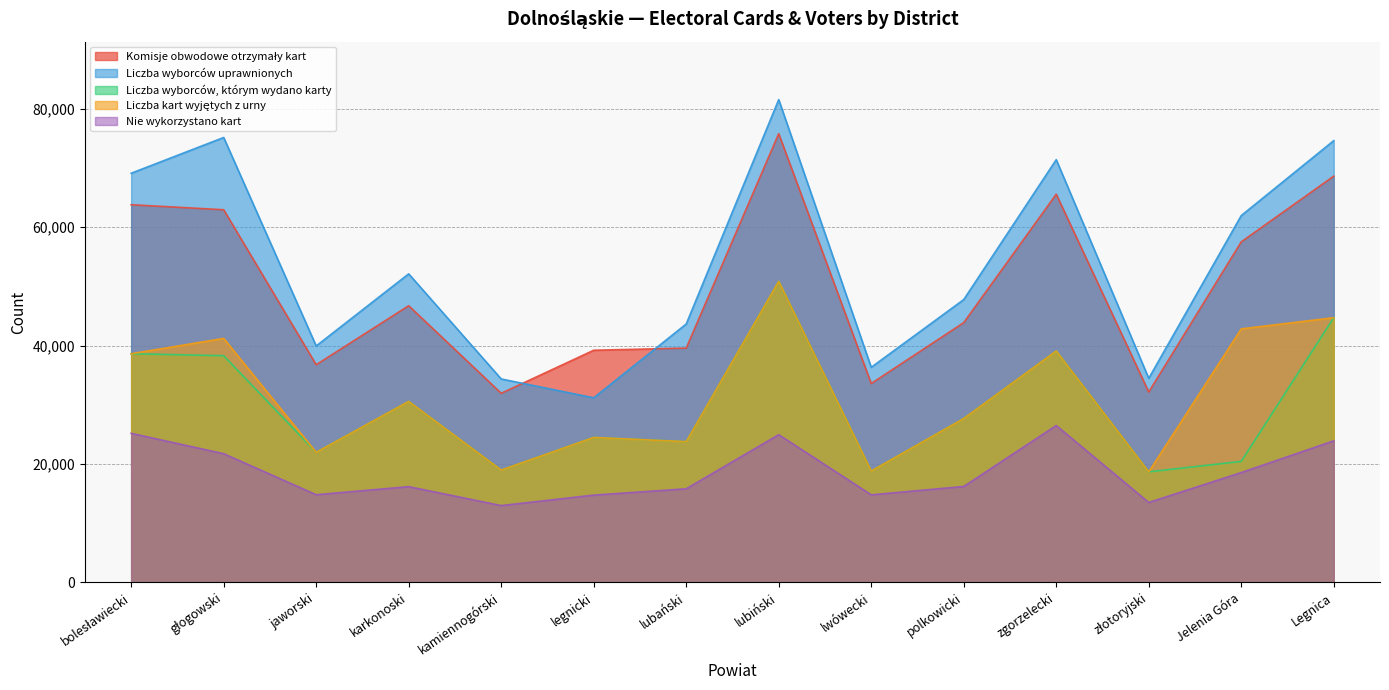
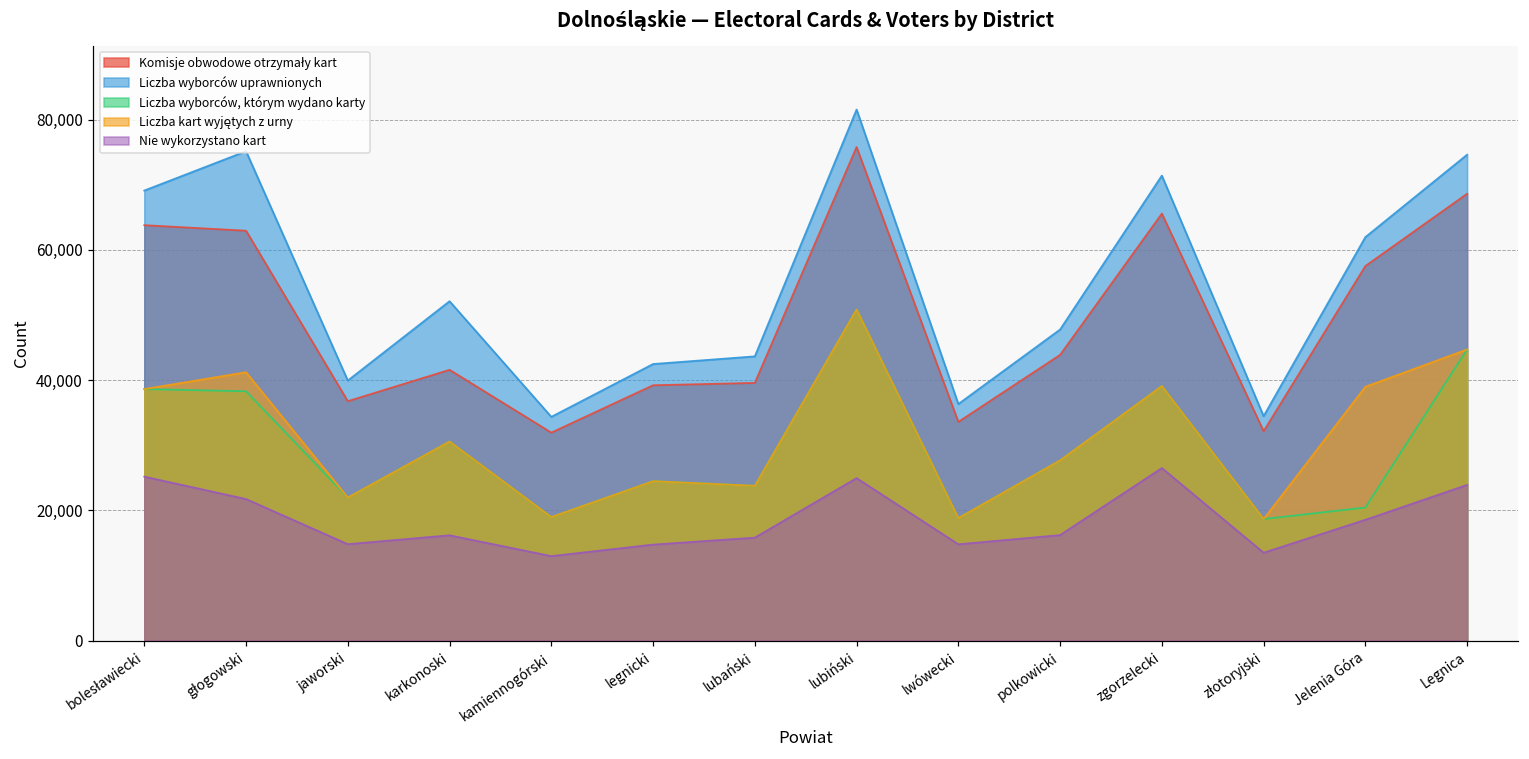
  {
    "Komisje obwodowe otrzymały kart": {
      "bolesławiecki": "64,000",
      "głogowski": "63,000",
      "jaworski": "37,000",
-     "karkonoski": "47,000",
+     "karkonoski": "42,000",
      "kamiennogórski": "32,000",
      "legnicki": "39,000",
      "lubański": "40,000",
      "lubiński": "76,000",
      "lwówecki": "34,000",
      "polkowicki": "44,000",
      "zgorzelecki": "66,000",
      "złotoryjski": "32,000",
      "Jelenia Góra": "58,000",
      "Legnica": "69,000"
    },
    "Liczba wyborców uprawnionych": {
      "bolesławiecki": "69,000",
      "głogowski": "75,000",
      "jaworski": "40,000",
      "karkonoski": "52,000",
      "kamiennogórski": "34,000",
-     "legnicki": "31,000",
+     "legnicki": "42,000",
      "lubański": "44,000",
      "lubiński": "82,000",
      "lwówecki": "36,000",
      "polkowicki": "48,000",
      "zgorzelecki": "71,000",
      "złotoryjski": "34,000",
      "Jelenia Góra": "62,000",
      "Legnica": "75,000"
    },
    "Liczba wyborców, którym wydano karty": {
      "głogowski": "38,000",
      "Jelenia Góra": "20,000"
    },
    "Liczba kart wyjętych z urny": {
      "głogowski": "41,000",
-     "Jelenia Góra": "43,000"
+     "Jelenia Góra": "39,000"
    },
    "Nie wykorzystano kart": {
      "bolesławiecki": "25,000",
      "głogowski": "22,000",
      "jaworski": "15,000",
      "karkonoski": "16,000",
      "kamiennogórski": "13,000",
      "legnicki": "15,000",
      "lubański": "16,000",
      "lubiński": "25,000",
      "lwówecki": "15,000",
      "polkowicki": "16,000",
      "zgorzelecki": "26,000",
      "złotoryjski": "13,000",
      "Jelenia Góra": "19,000",
      "Legnica": "24,000"
    }
  }
